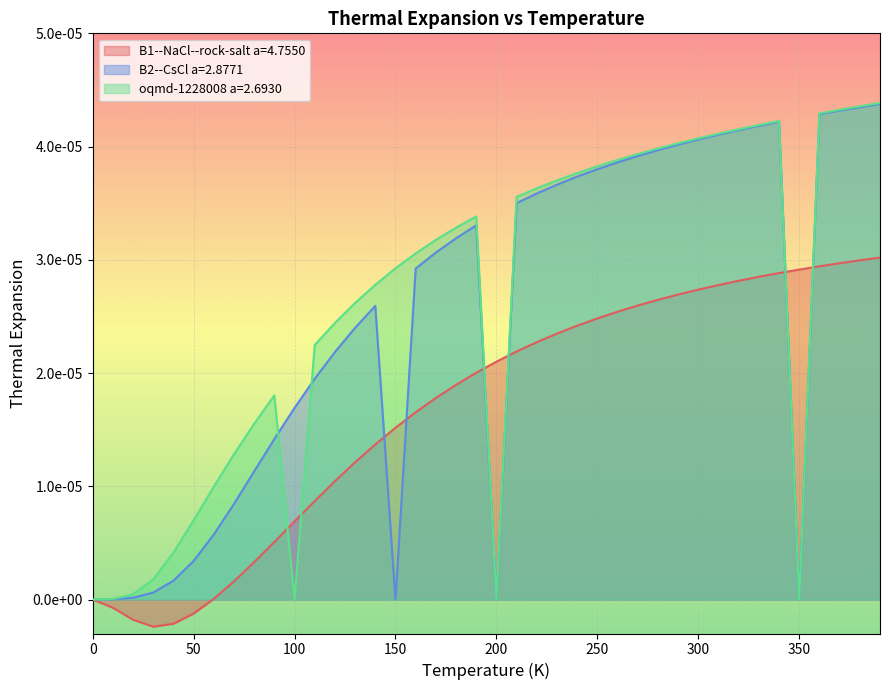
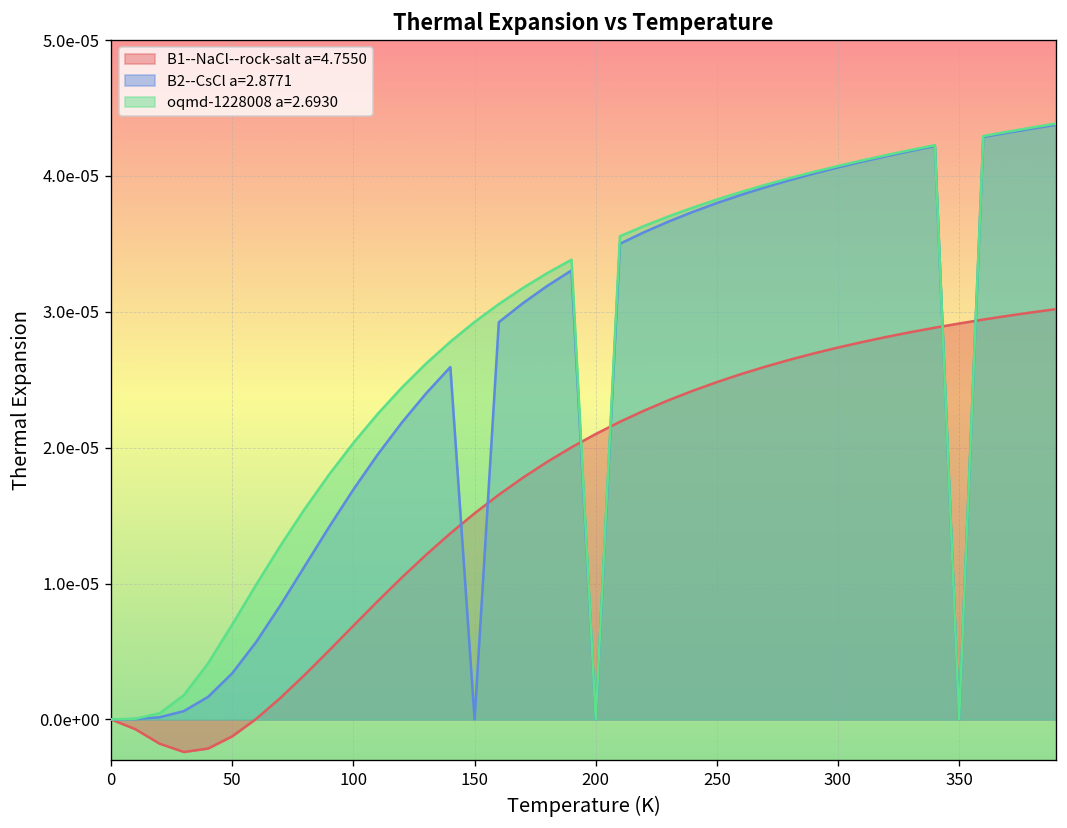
  {
    "B2--CsCl a=2.8771": {
      "50": 0.0000034,
      "100": 0.0000169,
      "150": 0.00000,
      "250": 0.0000380
    },
    "oqmd-1228008 a=2.6930": {
      "50": 0.0000070,
-     "100": 0.00000,
+     "100": 0.00002,
      "150": 0.0000292,
      "250": 0.0000383
    }
  }
